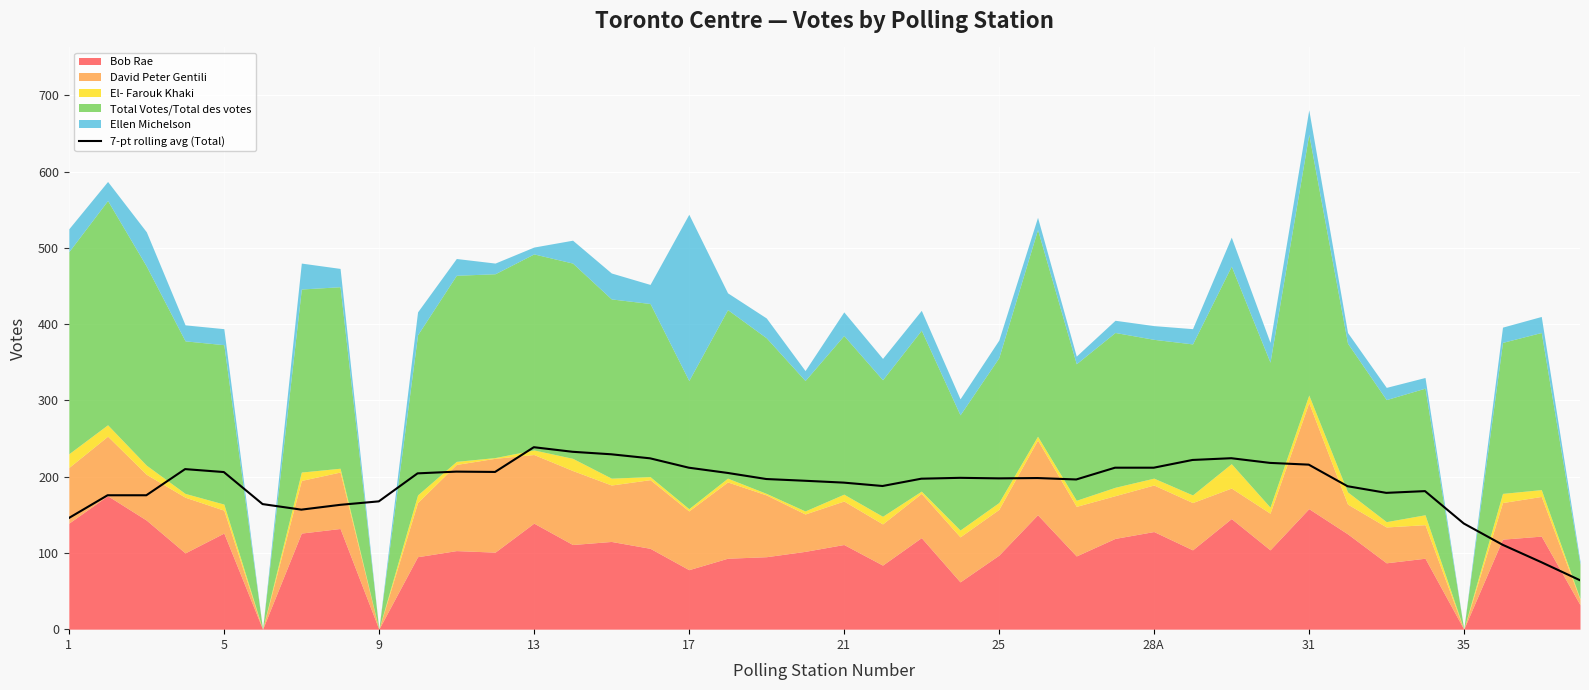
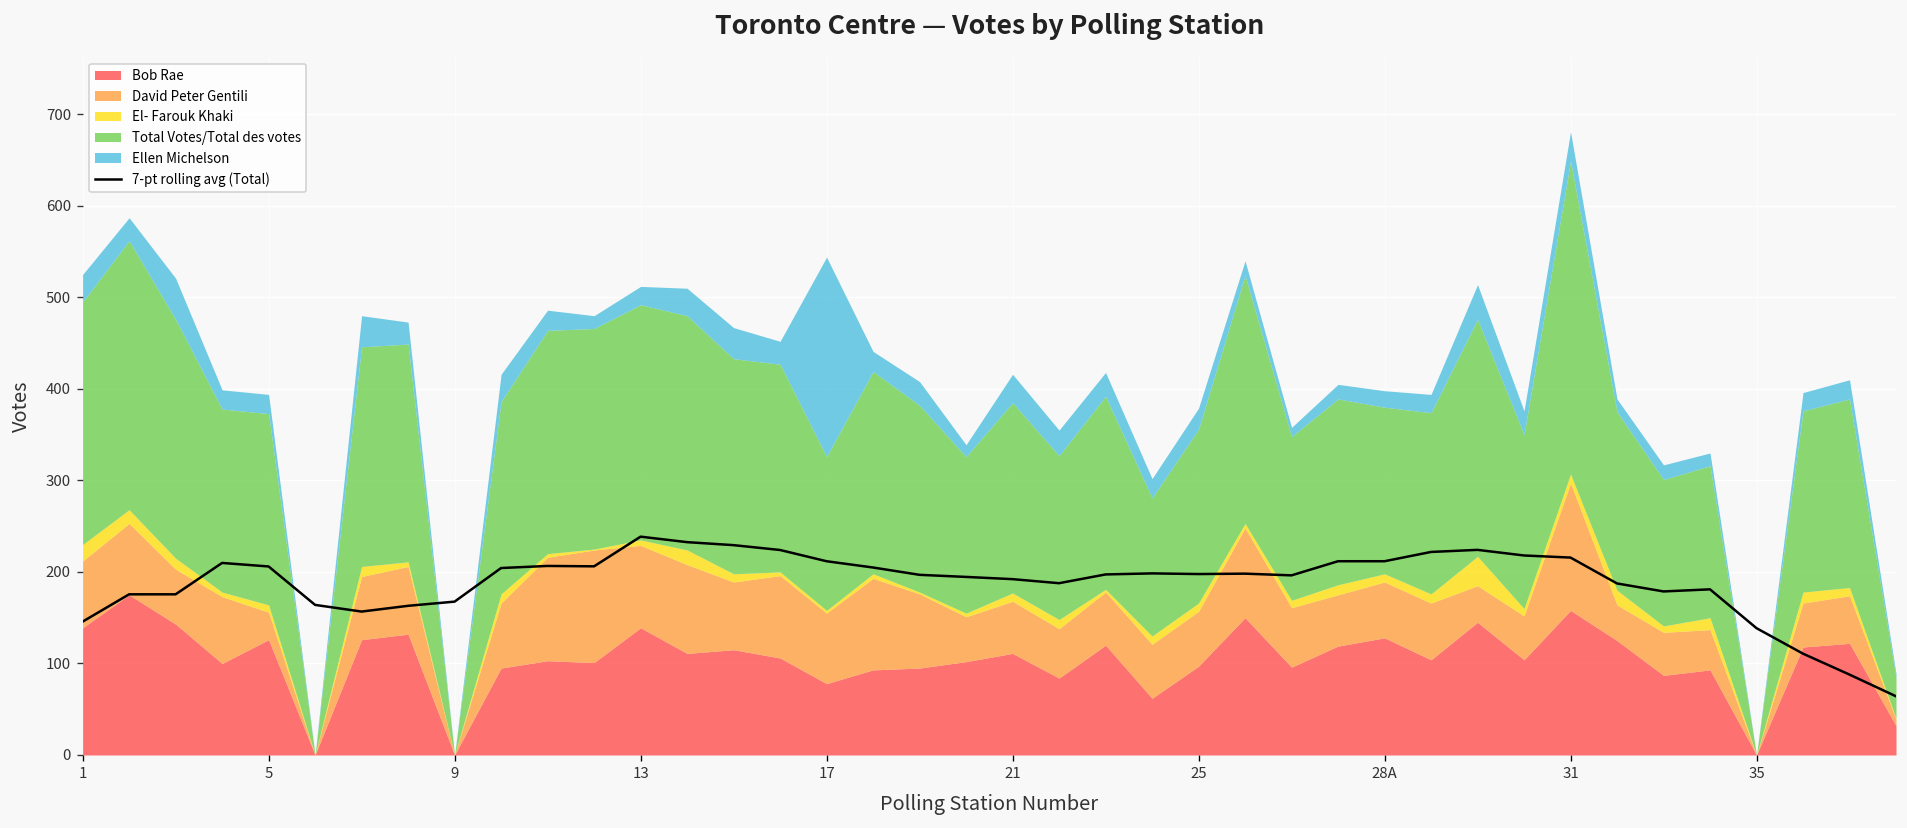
  {
    "7-pt rolling avg (Total)": {
      "1": 150,
      "5": 210,
      "9": 170,
      "13": 240,
      "17": 210,
      "21": 190,
      "25": 200,
      "28A": 210,
      "31": 220,
      "35": 140
    },
    "Bob Rae": {
      "1": 140,
      "5": 130,
      "13": 140,
      "17": 80,
      "21": 110,
      "25": 100,
      "28A": 130,
      "31": 160
    },
    "David Peter Gentili": {
      "1": 70,
      "5": 30,
      "13": 90,
      "21": 60,
      "25": 60,
      "28A": 60,
      "31": 140
    },
    "El- Farouk Khaki": {
      "1": 20,
      "5": 10,
      "13": 10,
      "21": 10,
      "25": 10,
      "28A": 10,
      "31": 10
    },
    "Total Votes/Total des votes": {
      "1": 270,
      "5": 210,
      "13": 260,
      "17": 170,
      "21": 210,
      "25": 190,
      "28A": 180,
      "31": 340
    },
    "Ellen Michelson": {
      "1": 30,
      "5": 20,
-     "13": 10,
+     "13": 20,
      "17": 220,
      "21": 30,
      "25": 20,
      "28A": 20,
      "31": 30
    }
  }
